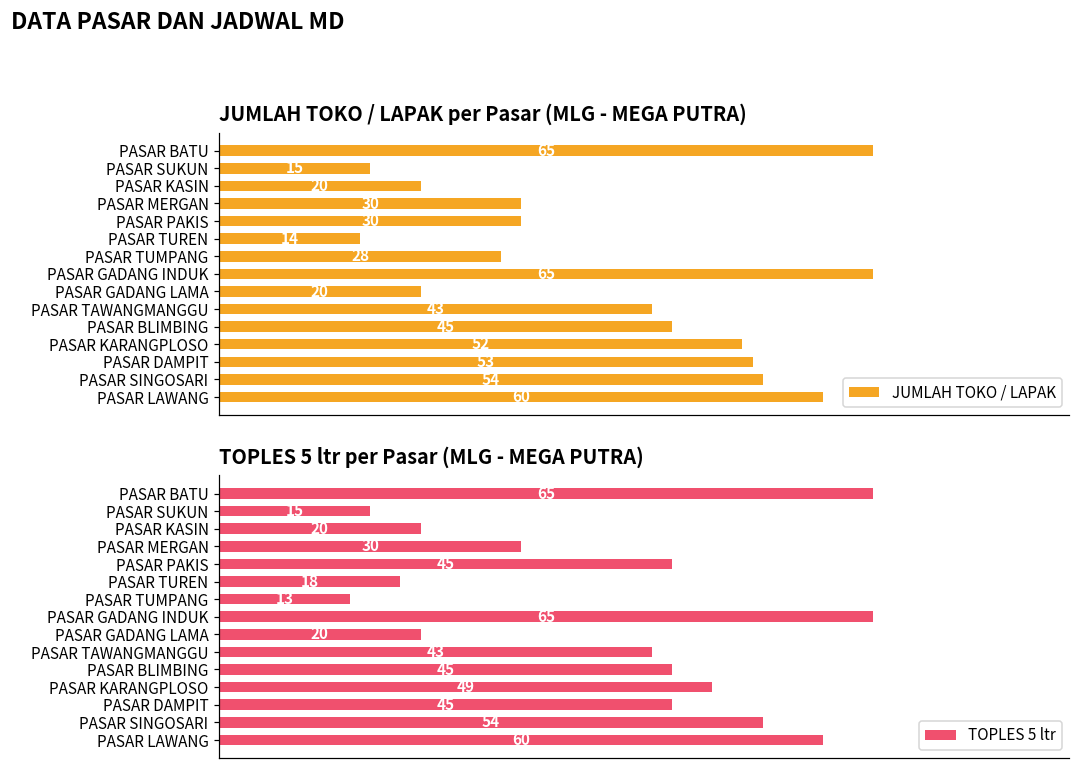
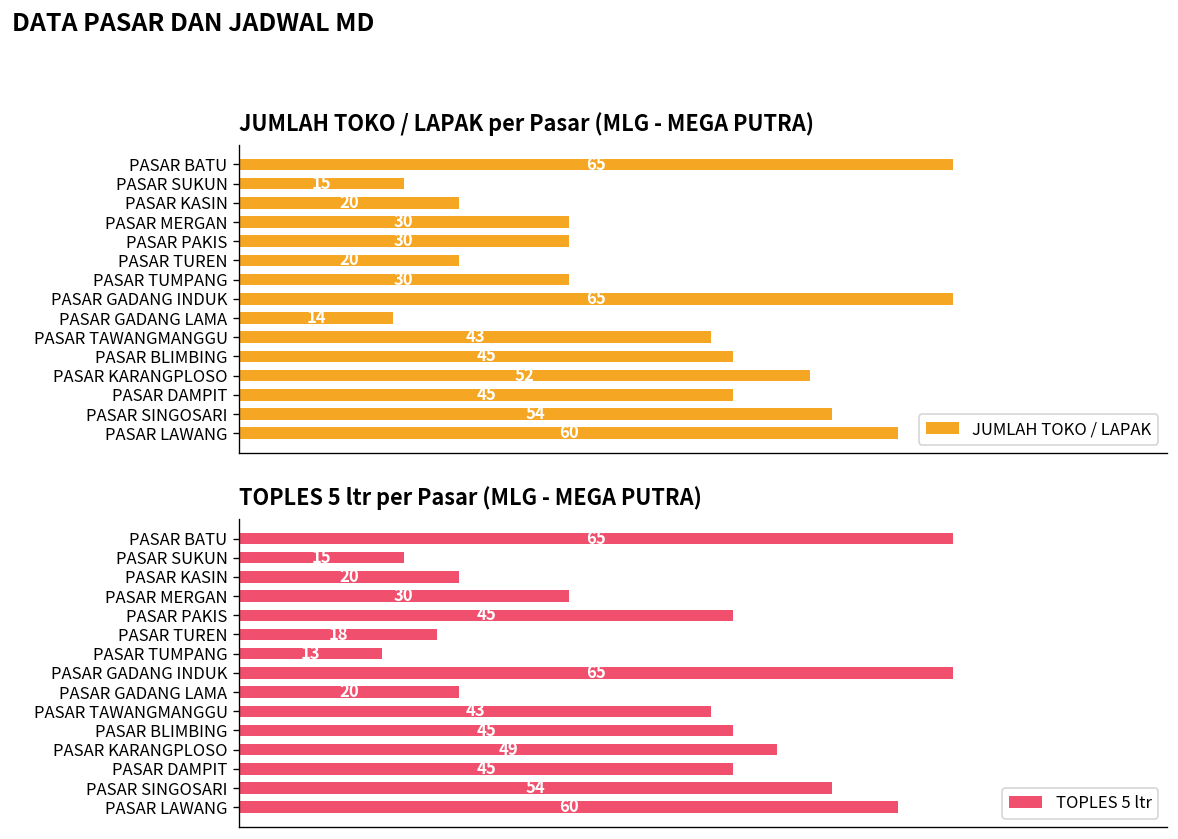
  {
    "JUMLAH TOKO / LAPAK per Pasar (MLG - MEGA PUTRA)": {
      "PASAR BATU": 65,
      "PASAR SUKUN": 15,
      "PASAR KASIN": 20,
      "PASAR MERGAN": 30,
      "PASAR PAKIS": 30,
-     "PASAR TUREN": 14,
-     "PASAR TUMPANG": 28,
+     "PASAR TUREN": 20,
+     "PASAR TUMPANG": 30,
      "PASAR GADANG INDUK": 65,
-     "PASAR GADANG LAMA": 20,
+     "PASAR GADANG LAMA": 14,
      "PASAR TAWANGMANGGU": 43,
      "PASAR BLIMBING": 45,
      "PASAR KARANGPLOSO": 52,
-     "PASAR DAMPIT": 53,
+     "PASAR DAMPIT": 45,
      "PASAR SINGOSARI": 54,
      "PASAR LAWANG": 60
    },
    "TOPLES 5 ltr per Pasar (MLG - MEGA PUTRA)": {
      "PASAR BATU": 65,
      "PASAR SUKUN": 15,
      "PASAR KASIN": 20,
      "PASAR MERGAN": 30,
      "PASAR PAKIS": 45,
      "PASAR TUREN": 18,
      "PASAR TUMPANG": 13,
      "PASAR GADANG INDUK": 65,
      "PASAR GADANG LAMA": 20,
      "PASAR TAWANGMANGGU": 43,
      "PASAR BLIMBING": 45,
      "PASAR KARANGPLOSO": 49,
      "PASAR DAMPIT": 45,
      "PASAR SINGOSARI": 54
    }
  }
